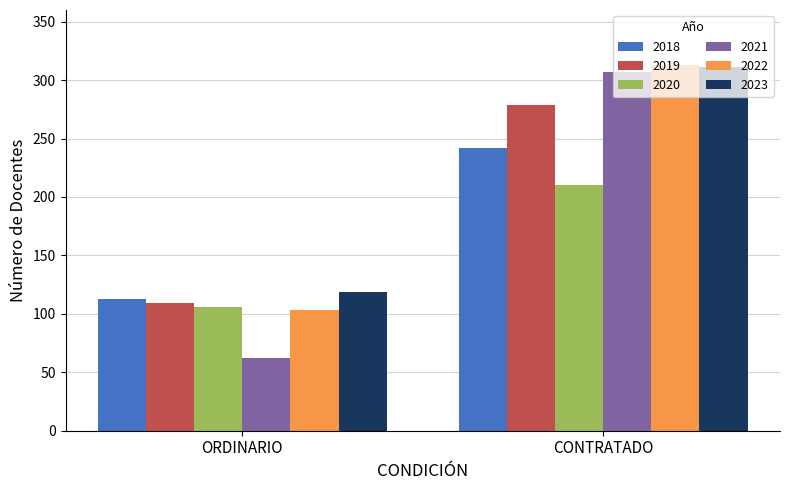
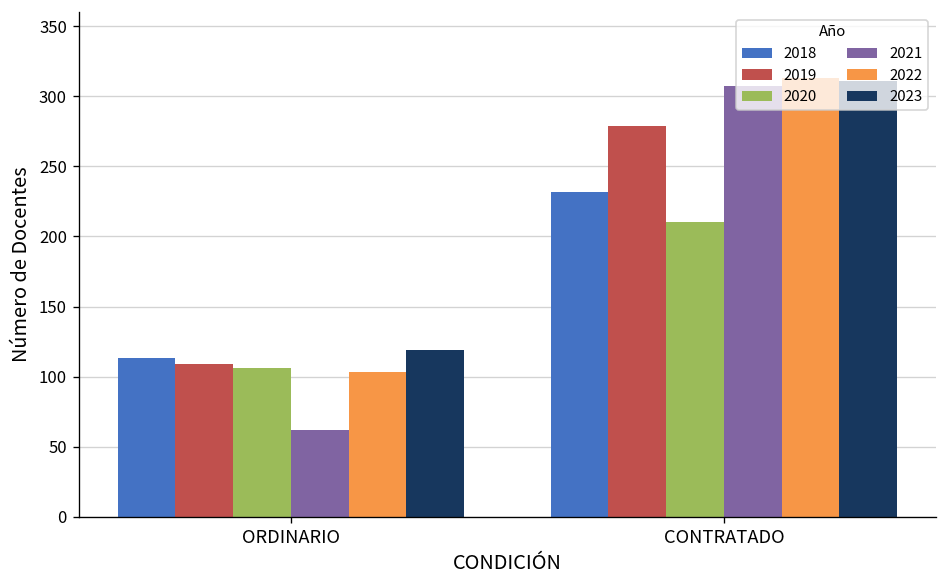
  {
    "2018": {
      "ORDINARIO": 113,
-     "CONTRATADO": 242
+     "CONTRATADO": 232
    },
    "2019": {
      "ORDINARIO": 109,
      "CONTRATADO": 279
    },
    "2020": {
      "ORDINARIO": 106,
      "CONTRATADO": 210
    },
    "2021": {
      "ORDINARIO": 62
    },
    "2022": {
      "ORDINARIO": 103
    },
    "2023": {
      "ORDINARIO": 119
    }
  }
